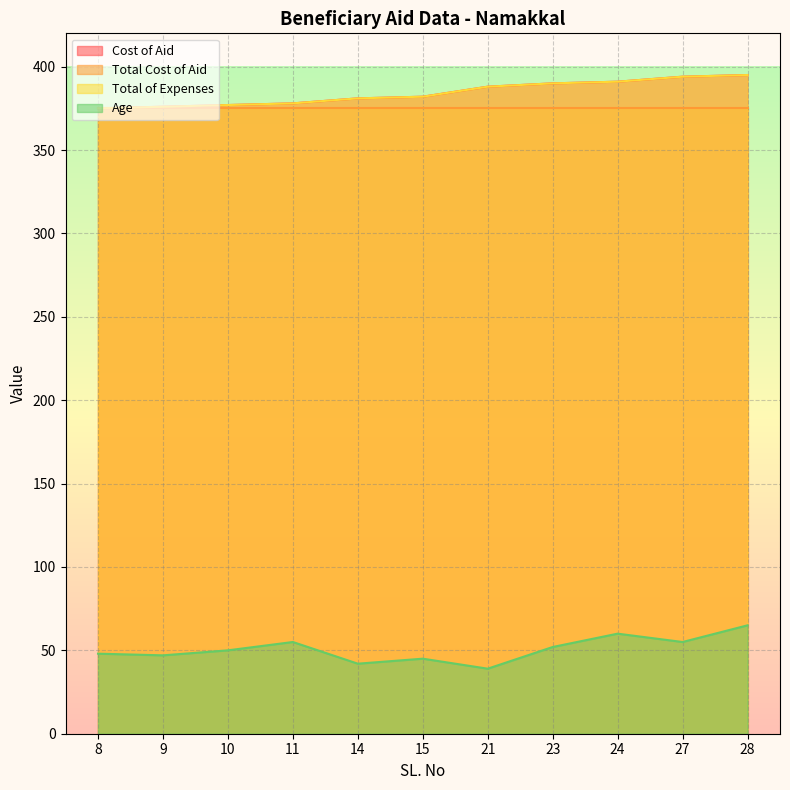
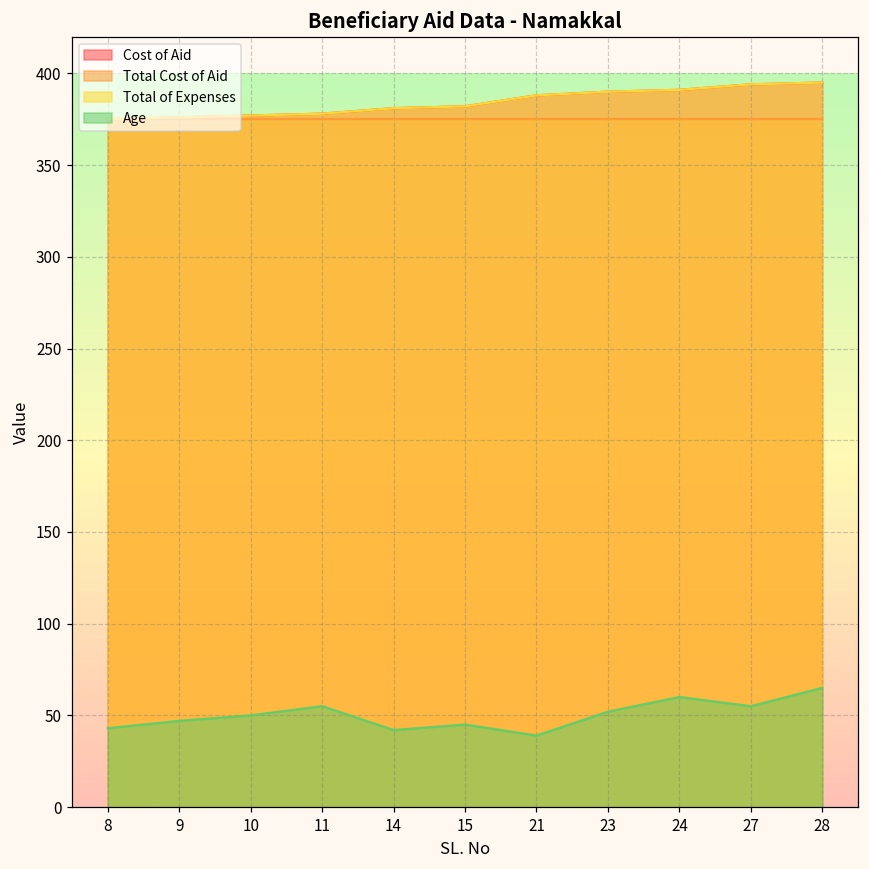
  {
    "Age": {
-     "8": 48,
+     "8": 43,
      "9": 47,
      "10": 50,
      "11": 55,
      "14": 42,
      "15": 45,
      "21": 39,
      "23": 52,
      "24": 60,
      "27": 55,
      "28": 65
    }
  }
